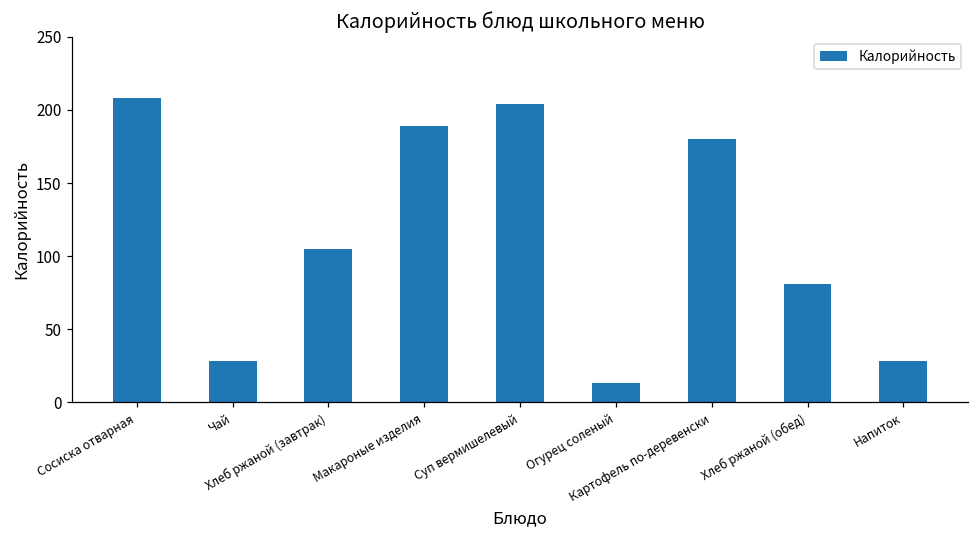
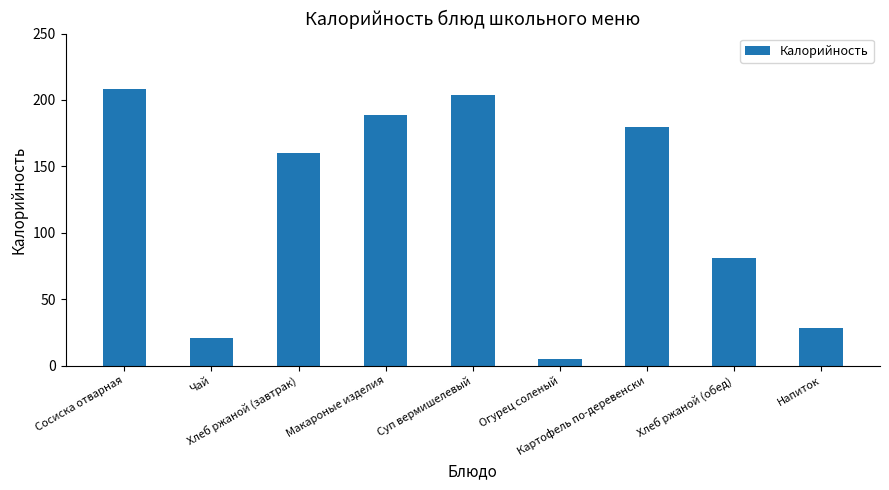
  {
    "Сосиска отварная": 208,
-   "Чай": 28,
-   "Хлеб ржаной (завтрак)": 105,
+   "Чай": 21,
+   "Хлеб ржаной (завтрак)": 160,
    "Макароные изделия": 189,
    "Суп вермишелевый": 204,
-   "Огурец соленый": 13,
+   "Огурец соленый": 5,
    "Картофель по-деревенски": 180,
    "Хлеб ржаной (обед)": 81,
    "Напиток": 28
  }
